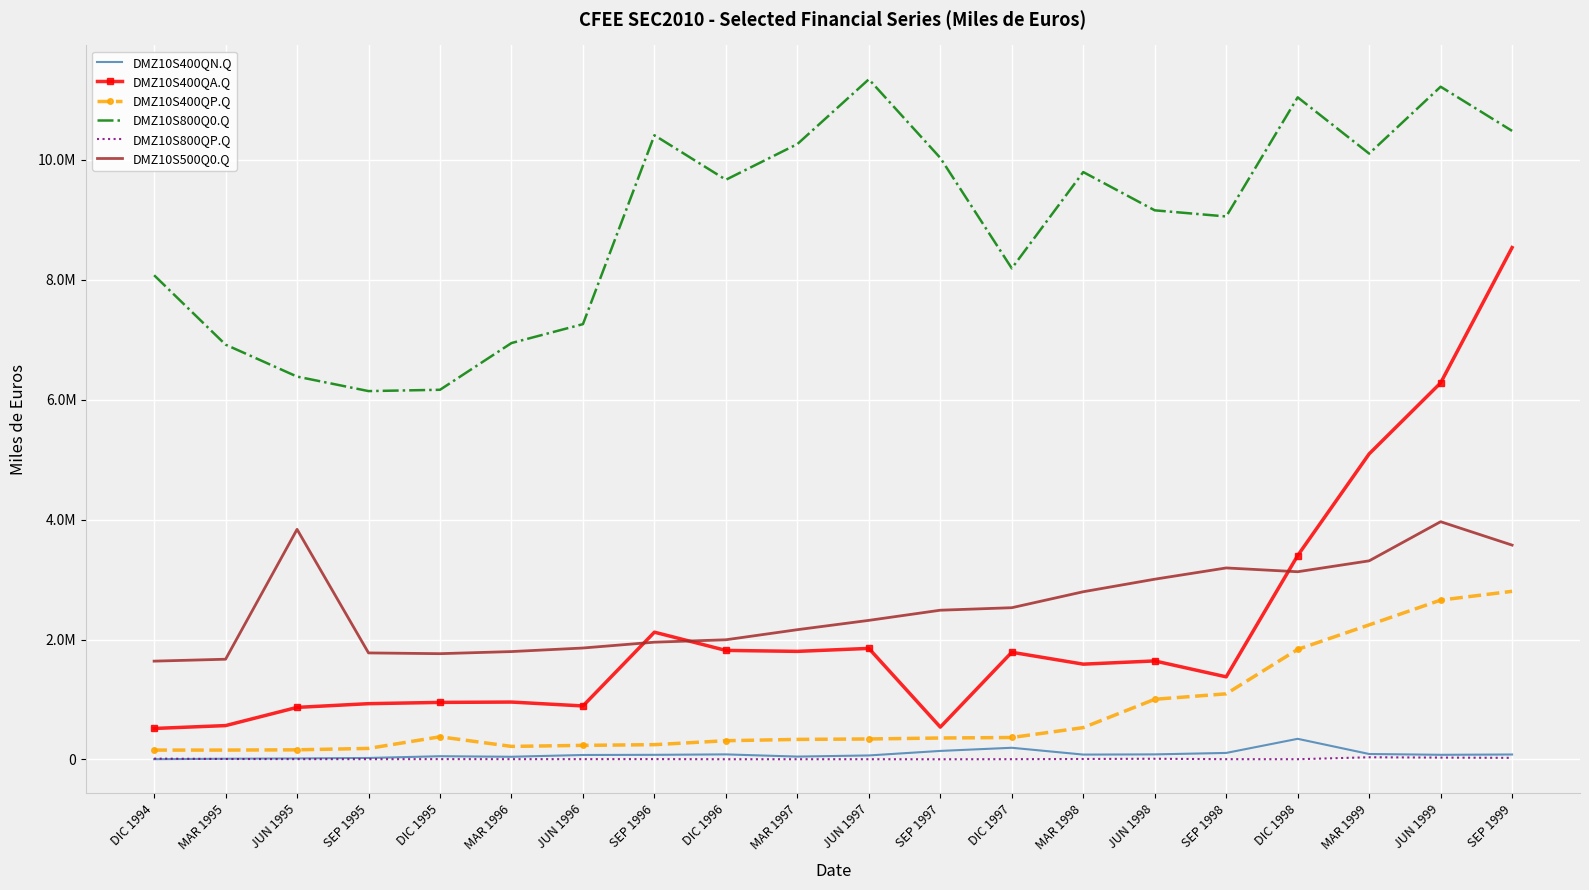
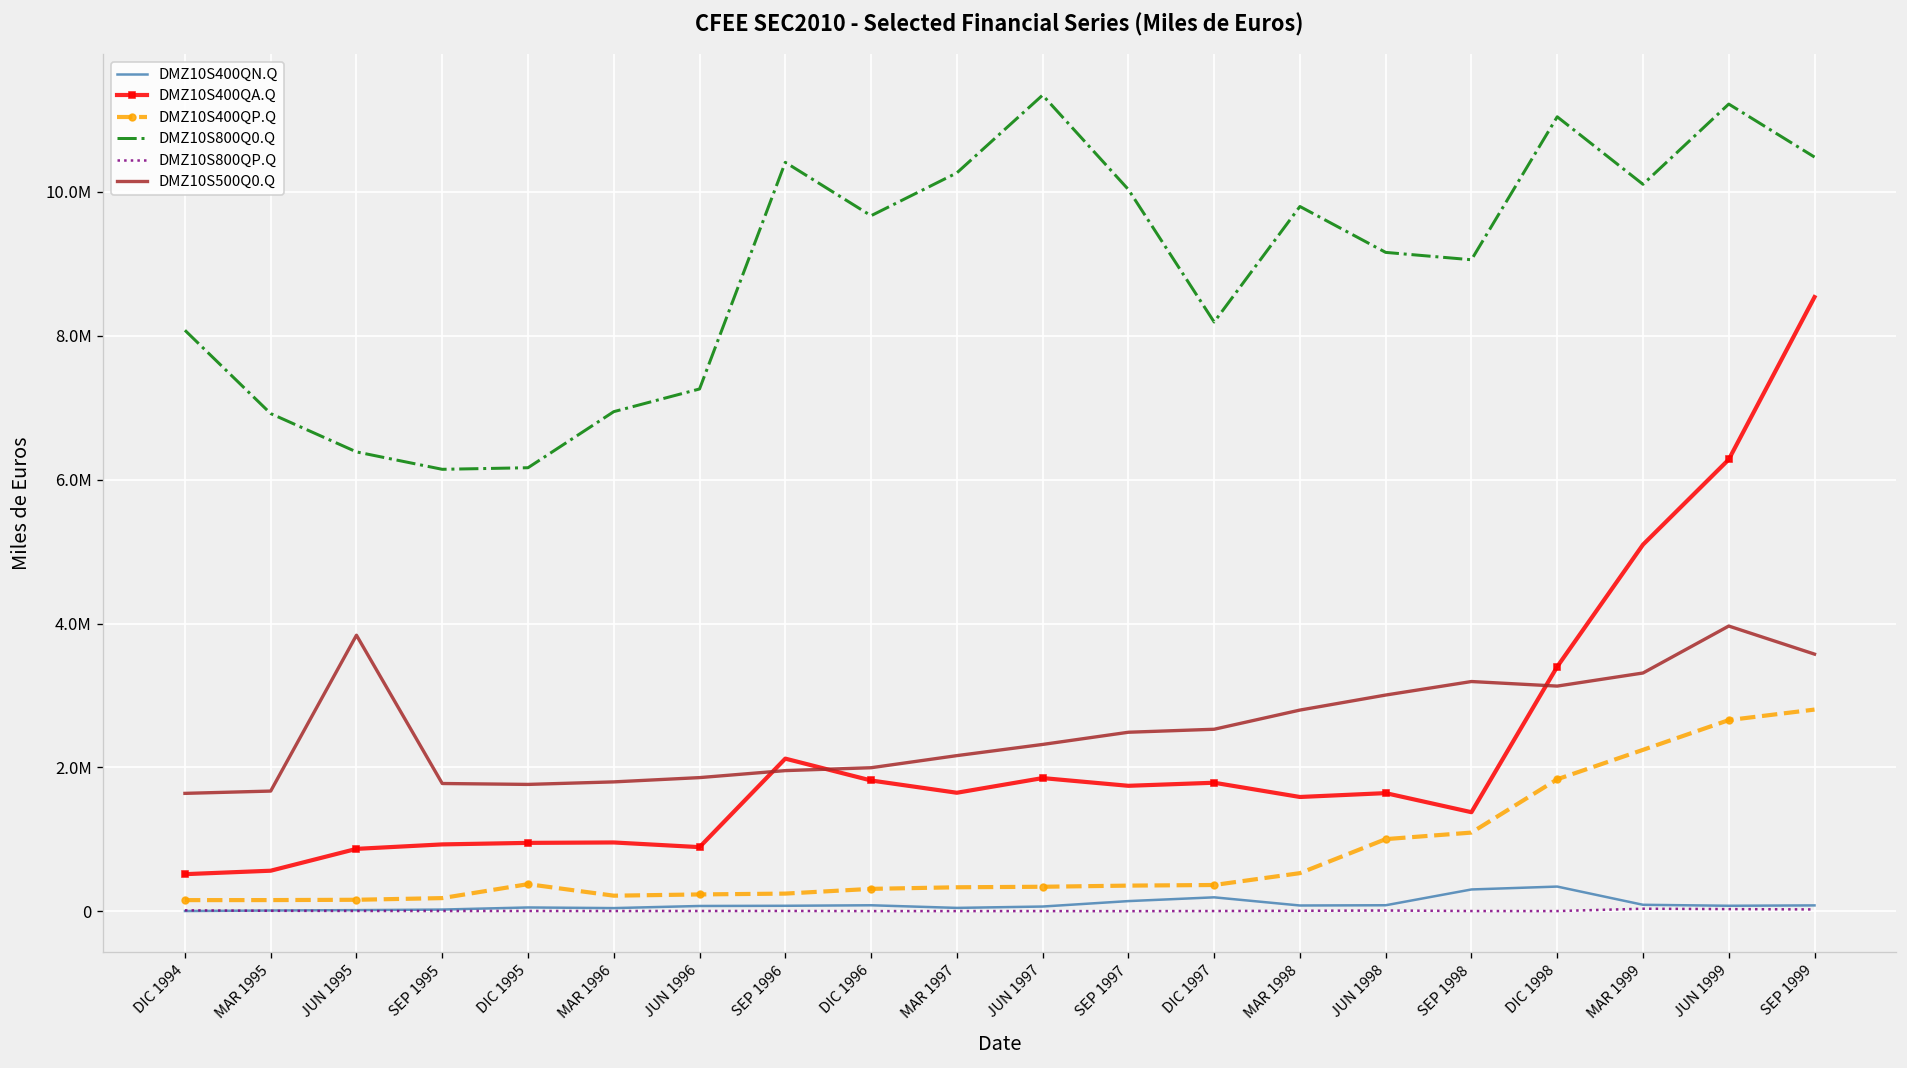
  {
    "DMZ10S400QN.Q": {
      "DIC 1995": 100000,
      "JUN 1996": 100000,
      "SEP 1996": 100000,
      "DIC 1996": 100000,
      "MAR 1997": 0,
      "JUN 1997": 100000,
      "SEP 1997": 100000,
      "DIC 1997": 200000,
      "MAR 1998": 100000,
      "JUN 1998": 100000,
-     "SEP 1998": 100000,
+     "SEP 1998": 300000,
      "DIC 1998": 300000,
      "MAR 1999": 100000,
      "JUN 1999": 100000,
      "SEP 1999": 100000
    },
    "DMZ10S400QA.Q": {
      "DIC 1994": 500000,
      "MAR 1995": 600000,
      "JUN 1995": 900000,
      "SEP 1995": 900000,
      "DIC 1995": 1000000,
      "MAR 1996": 1000000,
      "JUN 1996": 900000,
      "SEP 1996": 2100000,
      "DIC 1996": 1800000,
-     "MAR 1997": 1800000,
+     "MAR 1997": 1600000,
      "JUN 1997": 1900000,
-     "SEP 1997": 500000,
+     "SEP 1997": 1700000,
      "DIC 1997": 1800000,
      "MAR 1998": 1600000,
      "JUN 1998": 1600000,
      "SEP 1998": 1400000,
      "DIC 1998": 3400000,
      "MAR 1999": 5100000,
      "JUN 1999": 6300000,
      "SEP 1999": 8500000
    },
    "DMZ10S400QP.Q": {
      "DIC 1994": 200000,
      "MAR 1995": 200000,
      "JUN 1995": 200000,
      "SEP 1995": 200000,
      "DIC 1995": 400000,
      "MAR 1996": 200000,
      "JUN 1996": 200000,
      "SEP 1996": 200000,
      "DIC 1996": 300000,
      "MAR 1997": 300000,
      "JUN 1997": 300000,
      "SEP 1997": 400000,
      "DIC 1997": 400000,
      "MAR 1998": 500000,
      "JUN 1998": 1000000,
      "SEP 1998": 1100000,
      "DIC 1998": 1800000,
      "MAR 1999": 2200000,
      "JUN 1999": 2700000,
      "SEP 1999": 2800000
    },
    "DMZ10S800Q0.Q": {
      "DIC 1994": 8100000,
      "MAR 1995": 6900000,
      "JUN 1995": 6400000,
      "SEP 1995": 6100000,
      "DIC 1995": 6200000,
      "MAR 1996": 6900000,
      "JUN 1996": 7300000,
      "SEP 1996": 10400000,
      "DIC 1996": 9700000,
      "MAR 1997": 10300000,
      "JUN 1997": 11300000,
      "SEP 1997": 10000000,
      "DIC 1997": 8200000,
      "MAR 1998": 9800000,
      "JUN 1998": 9200000,
      "SEP 1998": 9100000,
      "DIC 1998": 11000000,
      "MAR 1999": 10100000,
      "JUN 1999": 11200000,
      "SEP 1999": 10500000
    },
    "DMZ10S800QP.Q": {
      "DIC 1995": 0,
      "JUN 1996": 0,
      "SEP 1996": 0,
      "DIC 1996": 0,
      "MAR 1997": 0,
      "JUN 1997": 0,
      "SEP 1997": 0,
      "DIC 1997": 0,
      "MAR 1998": 0,
      "JUN 1998": 0,
      "SEP 1998": 0,
      "DIC 1998": 0,
      "MAR 1999": 0,
      "JUN 1999": 0,
      "SEP 1999": 0
    },
    "DMZ10S500Q0.Q": {
      "DIC 1994": 1600000,
      "MAR 1995": 1700000,
      "JUN 1995": 3800000,
      "SEP 1995": 1800000,
      "DIC 1995": 1800000,
      "MAR 1996": 1800000,
      "JUN 1996": 1900000,
      "SEP 1996": 2000000,
      "DIC 1996": 2000000,
      "MAR 1997": 2200000,
      "JUN 1997": 2300000,
      "SEP 1997": 2500000,
      "DIC 1997": 2500000,
      "MAR 1998": 2800000,
      "JUN 1998": 3000000,
      "SEP 1998": 3200000,
      "DIC 1998": 3100000,
      "MAR 1999": 3300000,
      "JUN 1999": 4000000,
      "SEP 1999": 3600000
    }
  }
